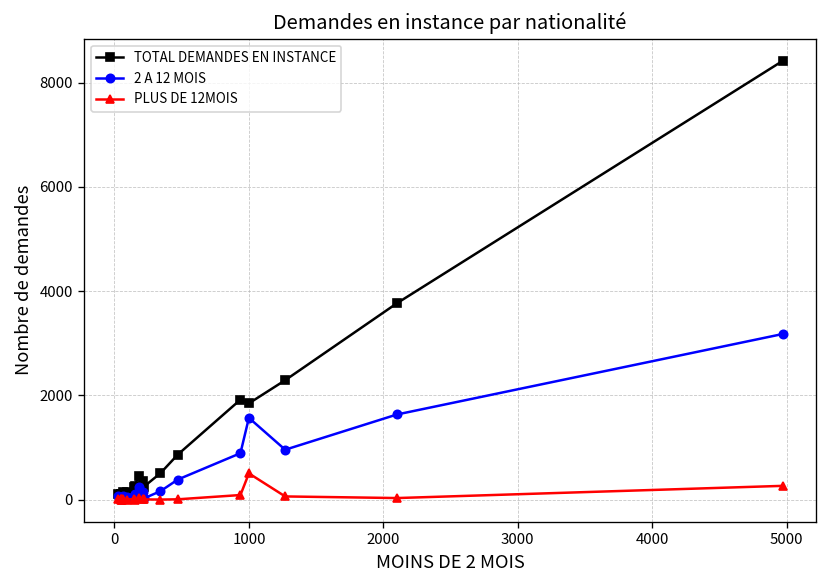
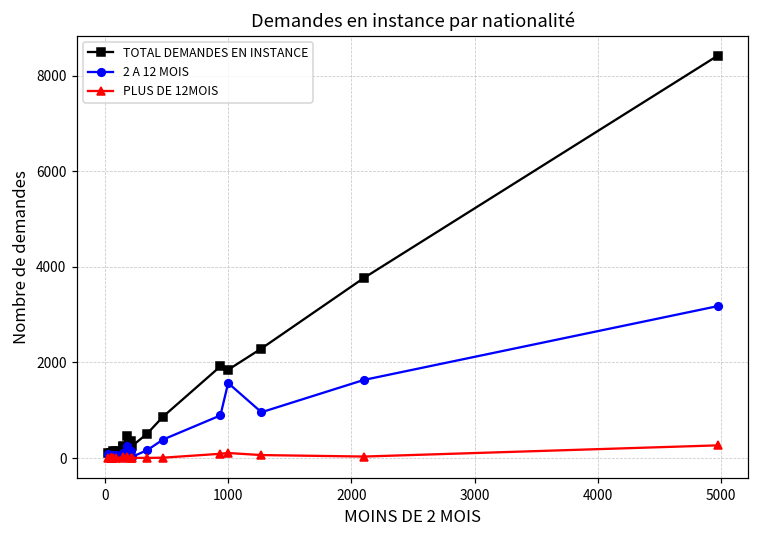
  {
    "TOTAL DEMANDES EN INSTANCE": {
      "1000": 1800
    },
    "2 A 12 MOIS": {
      "1000": 1600
    },
    "PLUS DE 12MOIS": {
-     "1000": 500
+     "1000": 100
    }
  }
